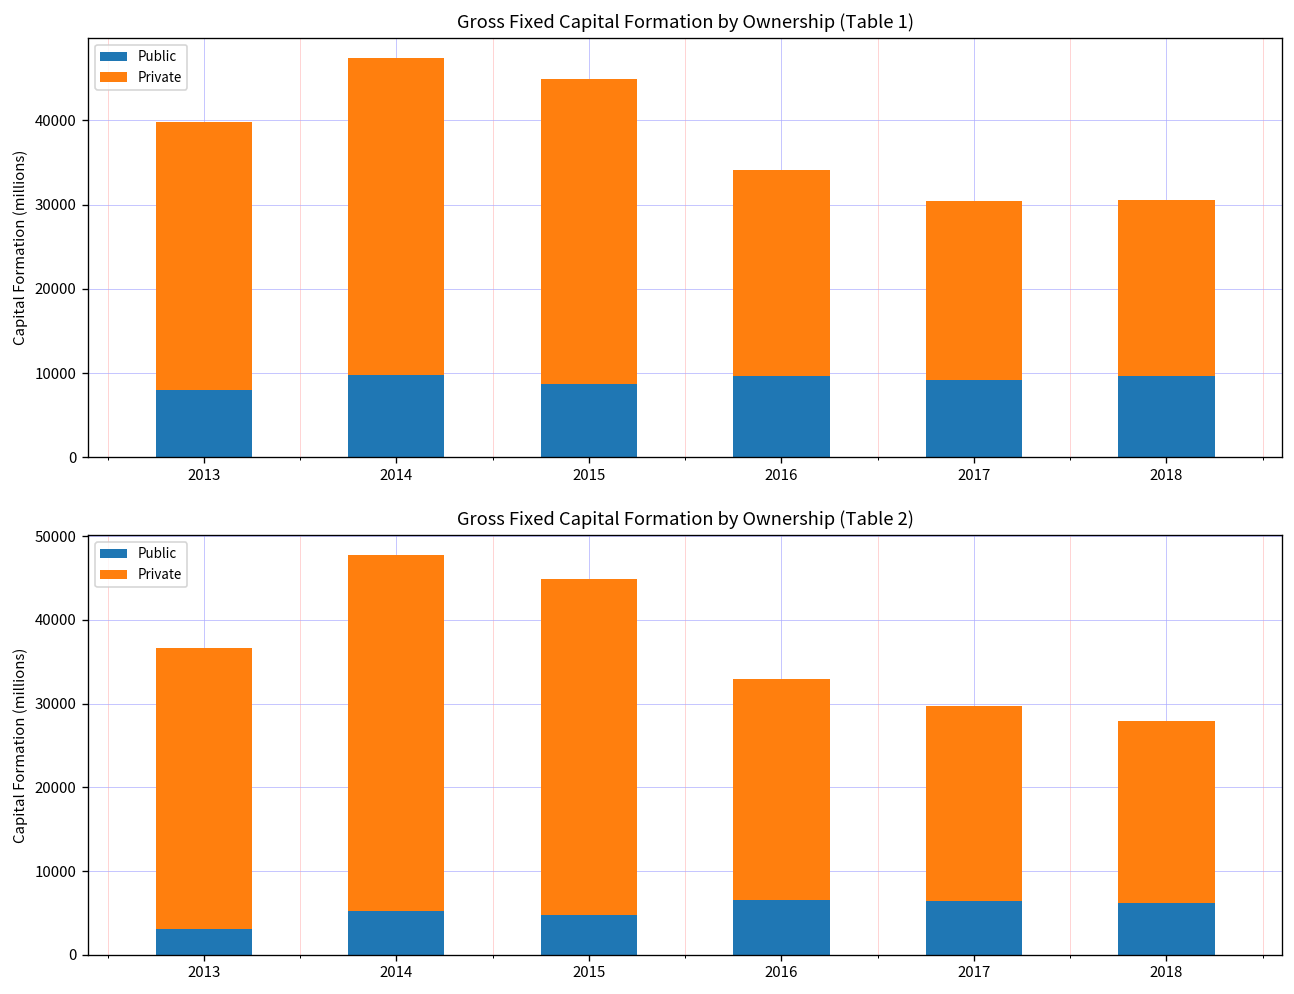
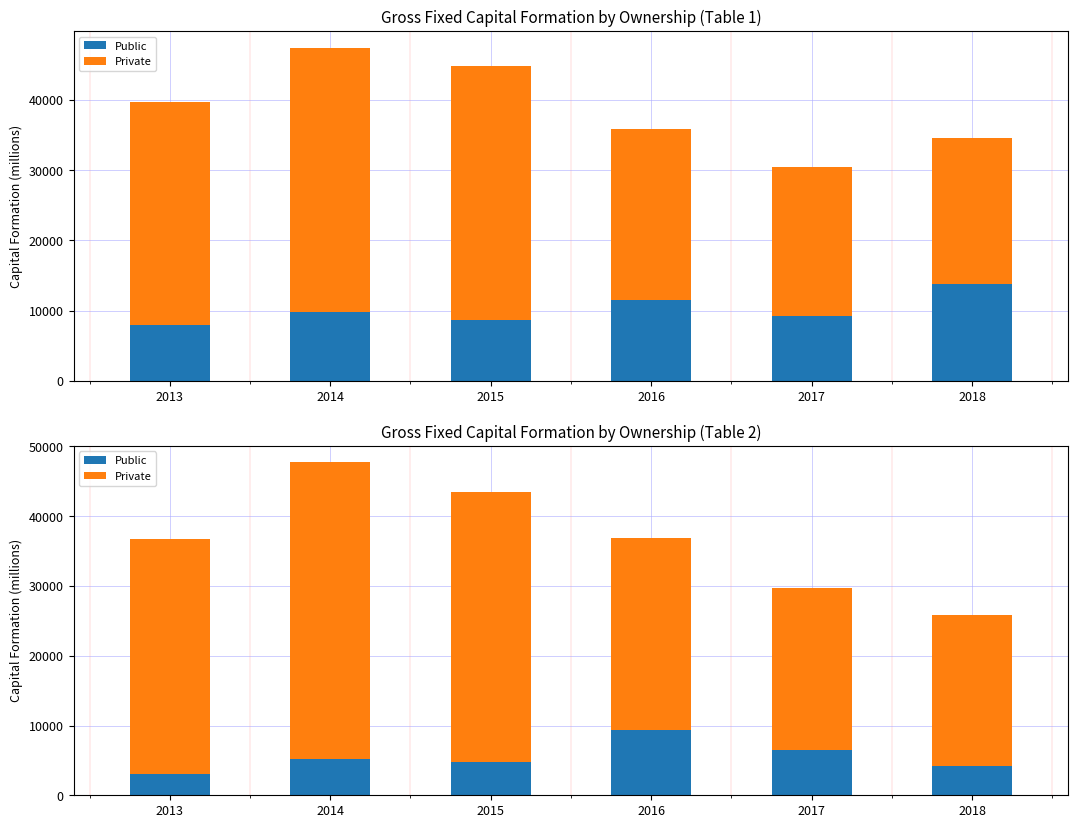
  {
    "Gross Fixed Capital Formation by Ownership (Table 1)": {
      "Public": {
        "2013": 8000,
        "2014": 10000,
        "2015": 9000,
-       "2016": 10000,
+       "2016": 11000,
        "2017": 9000,
-       "2018": 10000
+       "2018": 14000
      },
      "Private": {
        "2013": 32000,
        "2014": 38000,
        "2015": 36000,
        "2016": 24000,
        "2017": 21000,
        "2018": 21000
      }
    },
    "Gross Fixed Capital Formation by Ownership (Table 2)": {
      "Public": {
        "2013": 3000,
        "2014": 5000,
        "2015": 5000,
-       "2016": 7000,
+       "2016": 9000,
        "2017": 6000,
-       "2018": 6000
+       "2018": 4000
      },
      "Private": {
        "2013": 34000,
        "2014": 42000,
-       "2015": 40000,
-       "2016": 26000,
+       "2015": 39000,
+       "2016": 28000,
        "2017": 23000,
        "2018": 22000
      }
    }
  }
